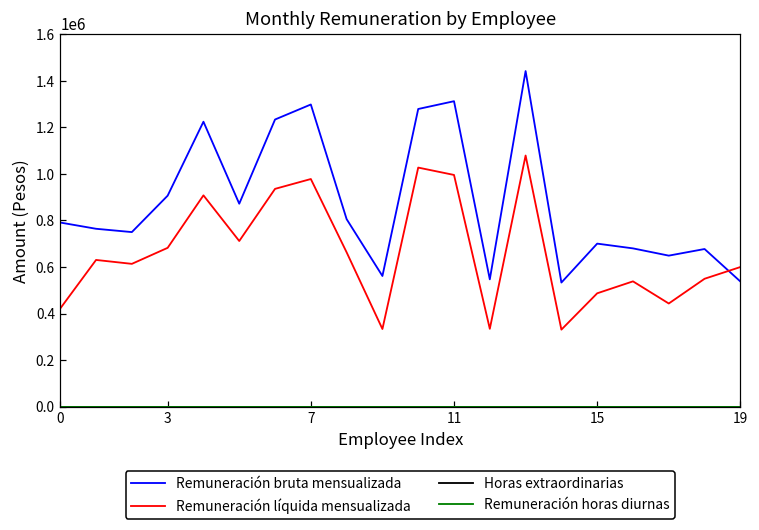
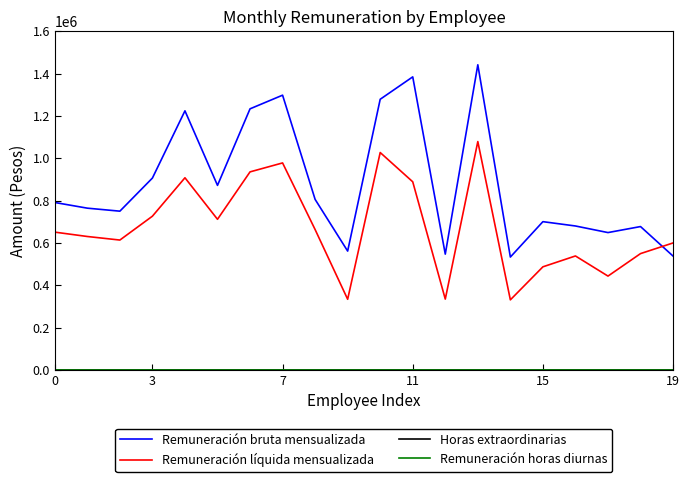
  {
    "Remuneración bruta mensualizada": {
      "0": 790000,
      "3": 910000,
      "7": 1300000,
-     "11": 1310000,
+     "11": 1380000,
      "15": 700000,
      "19": 540000
    },
    "Remuneración líquida mensualizada": {
-     "0": 420000,
-     "3": 680000,
+     "0": 650000,
+     "3": 730000,
      "7": 980000,
-     "11": 1000000,
+     "11": 890000,
      "15": 490000,
      "19": 600000
    },
    "Remuneración horas diurnas": {
      "0": 0,
      "3": 0,
      "7": 0,
      "11": 0,
      "15": 0,
      "19": 0
    }
  }
